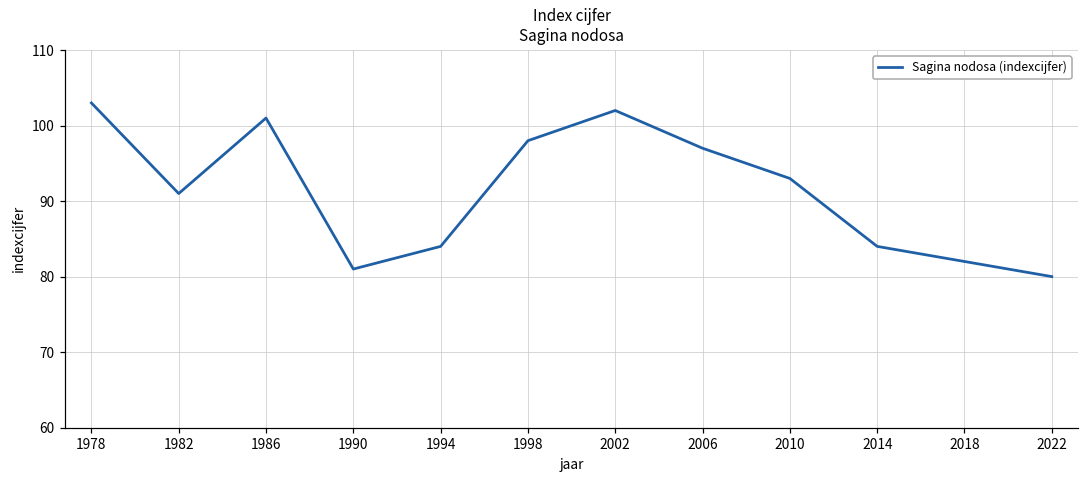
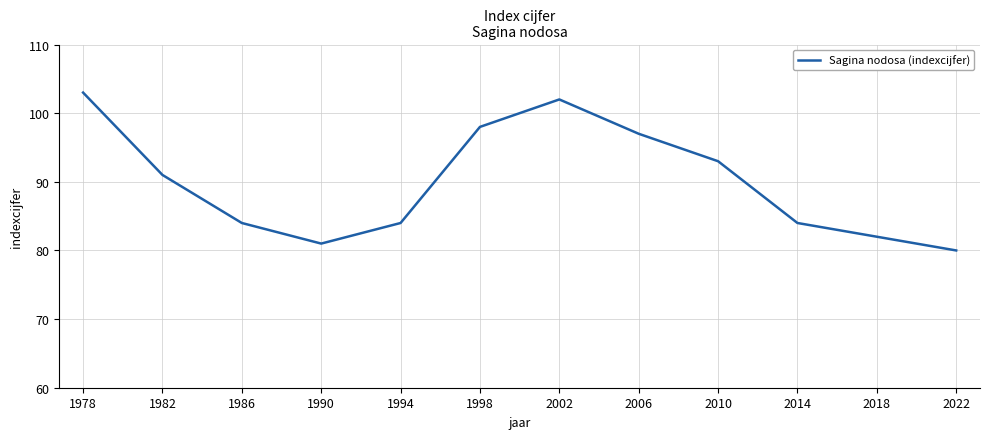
  {
    "1978": 103,
    "1982": 91,
-   "1986": 101,
+   "1986": 84,
    "1990": 81,
    "1994": 84,
    "1998": 98,
    "2002": 102,
    "2006": 97,
    "2010": 93,
    "2014": 84,
    "2018": 82,
    "2022": 80
  }
